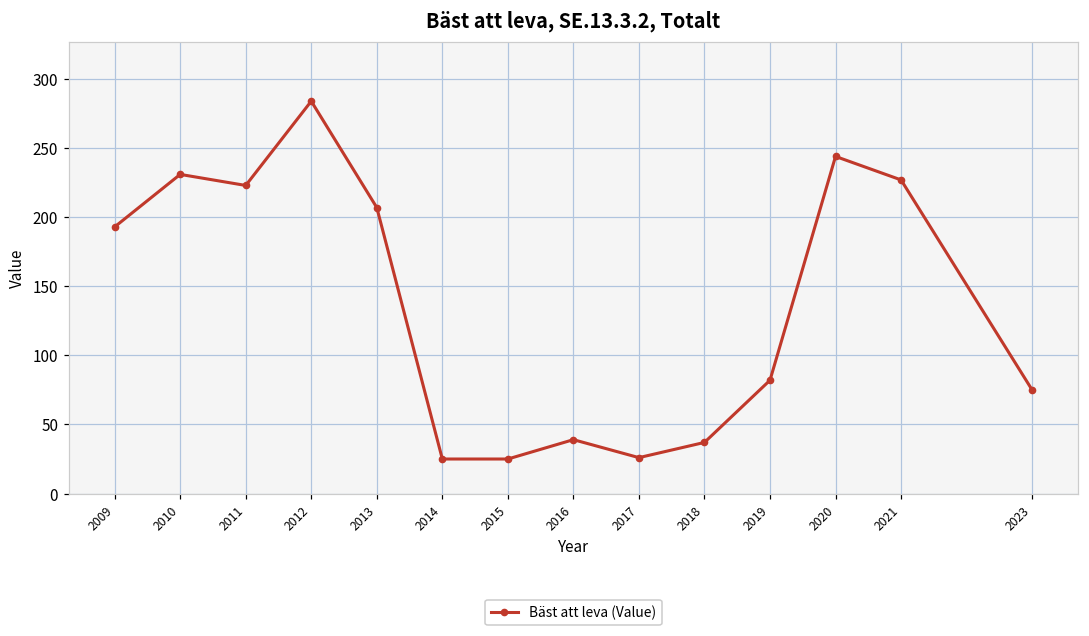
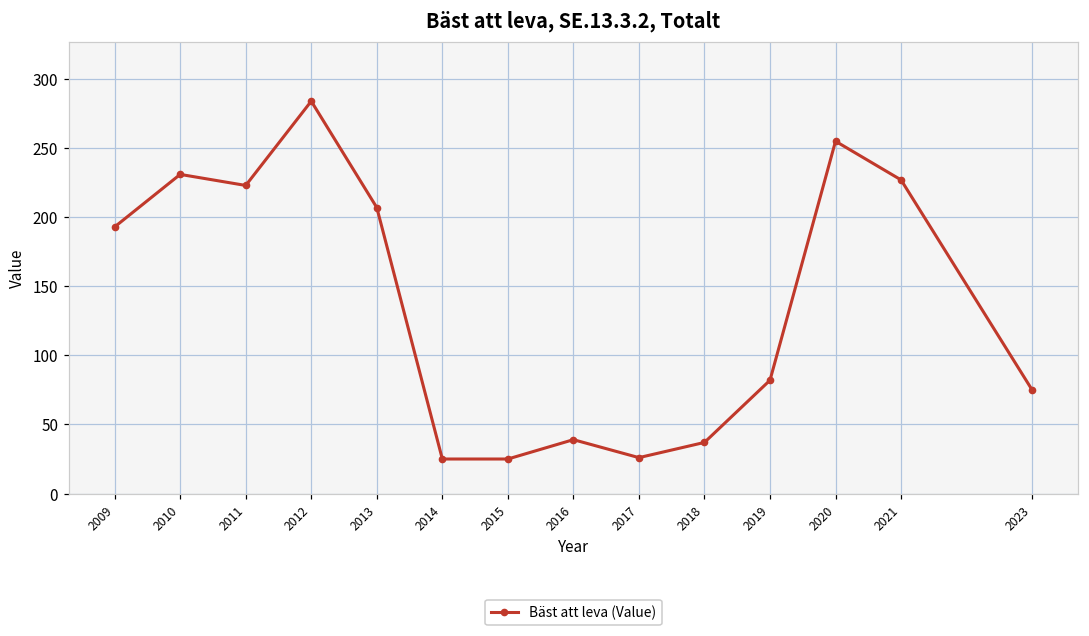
  {
    "2009": 193,
    "2010": 231,
    "2011": 223,
    "2012": 284,
    "2013": 207,
    "2014": 25,
    "2015": 25,
    "2016": 39,
    "2017": 26,
    "2018": 37,
    "2019": 82,
-   "2020": 244,
+   "2020": 255,
    "2021": 227,
    "2023": 75
  }
